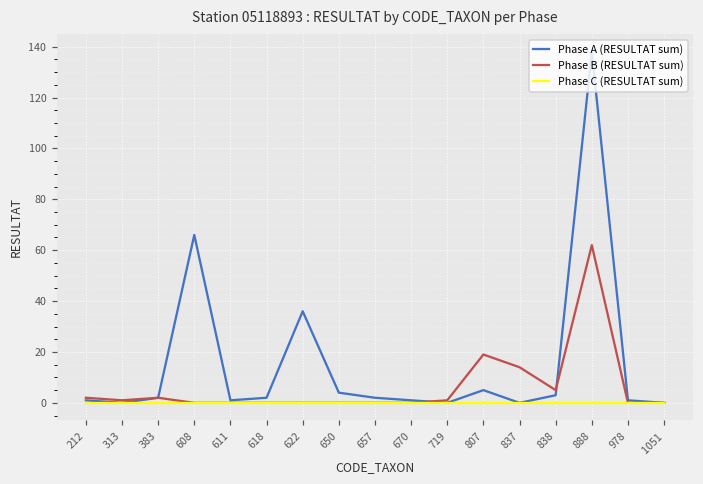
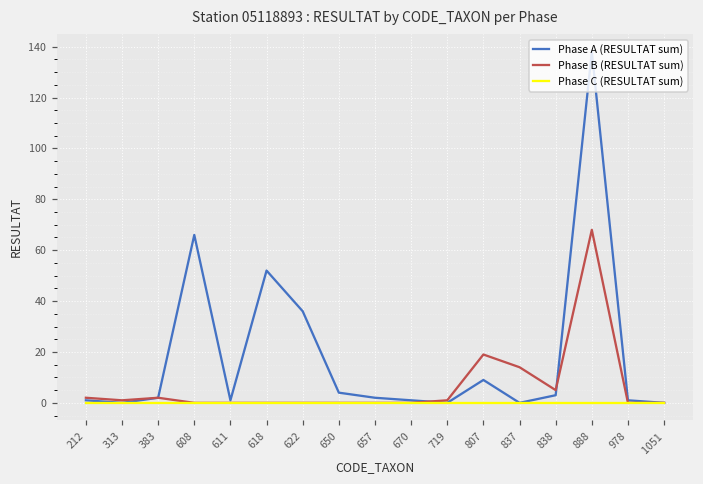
  {
    "Phase A (RESULTAT sum)": {
      "608": 66,
-     "618": 2,
+     "618": 52,
      "622": 36,
      "650": 4,
      "657": 2,
-     "807": 5,
+     "807": 9,
      "838": 3
    },
    "Phase B (RESULTAT sum)": {
      "807": 19,
      "837": 14,
      "838": 5,
-     "888": 62
+     "888": 68
    },
    "Phase C (RESULTAT sum)": {
      "383": 0,
      "807": 0,
      "838": 0,
      "888": 0
    }
  }
